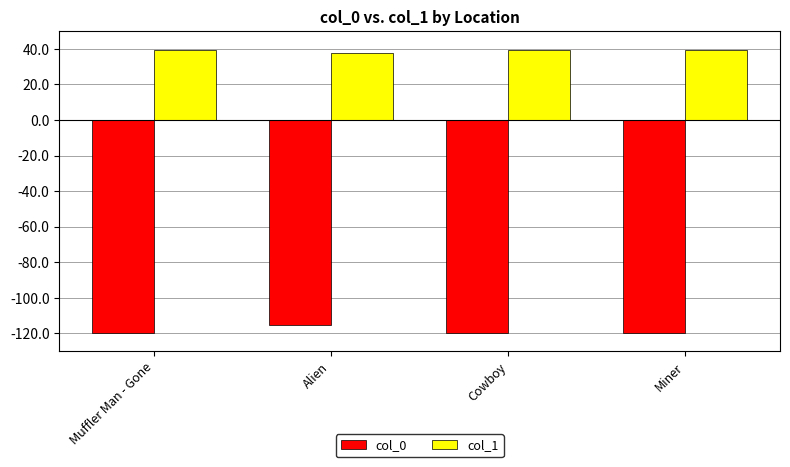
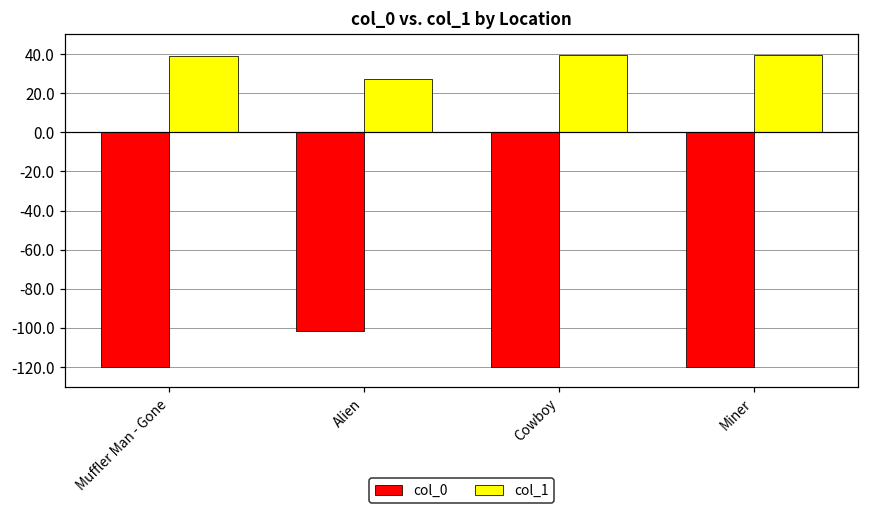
  {
    "col_0": {
      "Muffler Man - Gone": -120,
-     "Alien": -115,
+     "Alien": -101,
      "Cowboy": -120,
      "Miner": -120
    },
    "col_1": {
      "Muffler Man - Gone": 39,
-     "Alien": 38,
+     "Alien": 27,
      "Cowboy": 39,
      "Miner": 39
    }
  }
